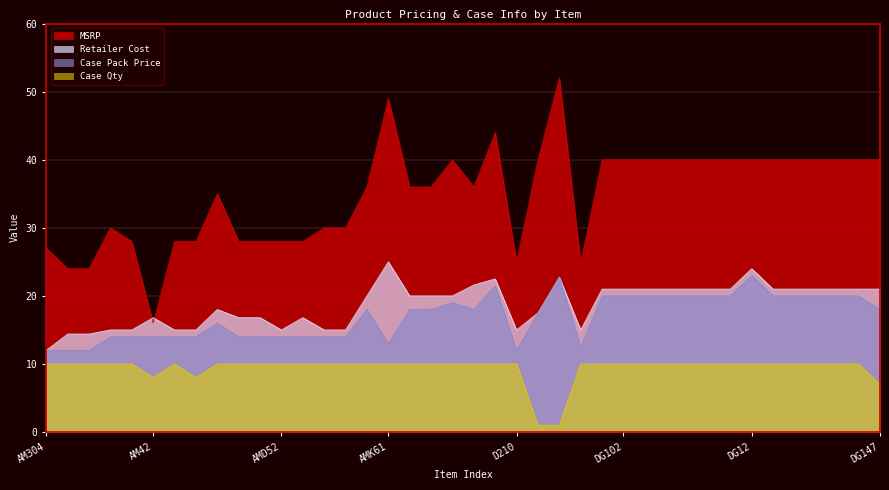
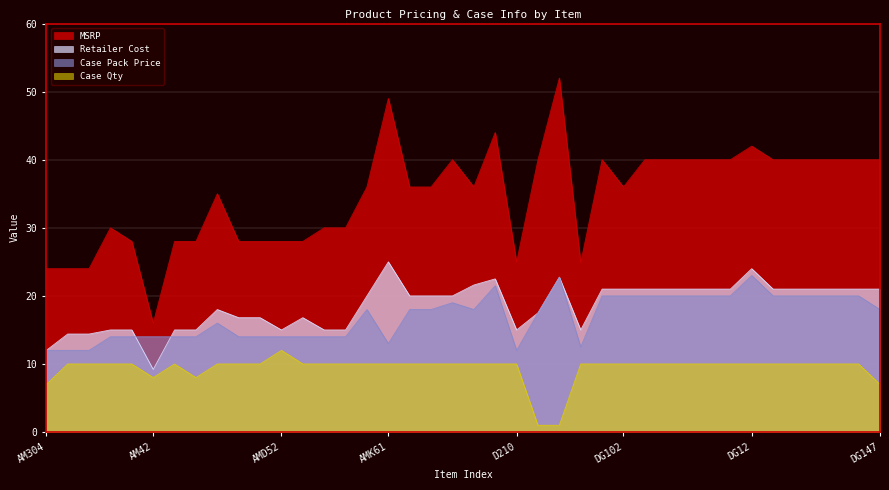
  {
    "MSRP": {
-     "AM304": 27,
+     "AM304": 24,
      "AM42": 16,
      "AMD52": 28,
      "AMK61": 49,
      "D210": 25,
-     "DG102": 40,
-     "DG12": 40,
+     "DG102": 36,
+     "DG12": 42,
      "DG147": 40
    },
    "Retailer Cost": {
-     "AM42": 17,
+     "AM42": 9,
      "AMD52": 15,
      "AMK61": 25,
      "D210": 15,
      "DG102": 21,
      "DG12": 24,
      "DG147": 21
    },
    "Case Pack Price": {
      "AM42": 14,
      "AMD52": 14,
      "AMK61": 13,
      "D210": 12,
      "DG102": 20,
      "DG12": 23,
      "DG147": 18
    },
    "Case Qty": {
-     "AM304": 10,
+     "AM304": 7,
      "AM42": 8,
-     "AMD52": 10,
+     "AMD52": 12,
      "AMK61": 10,
      "D210": 10,
      "DG102": 10,
      "DG12": 10,
      "DG147": 7
    }
  }
